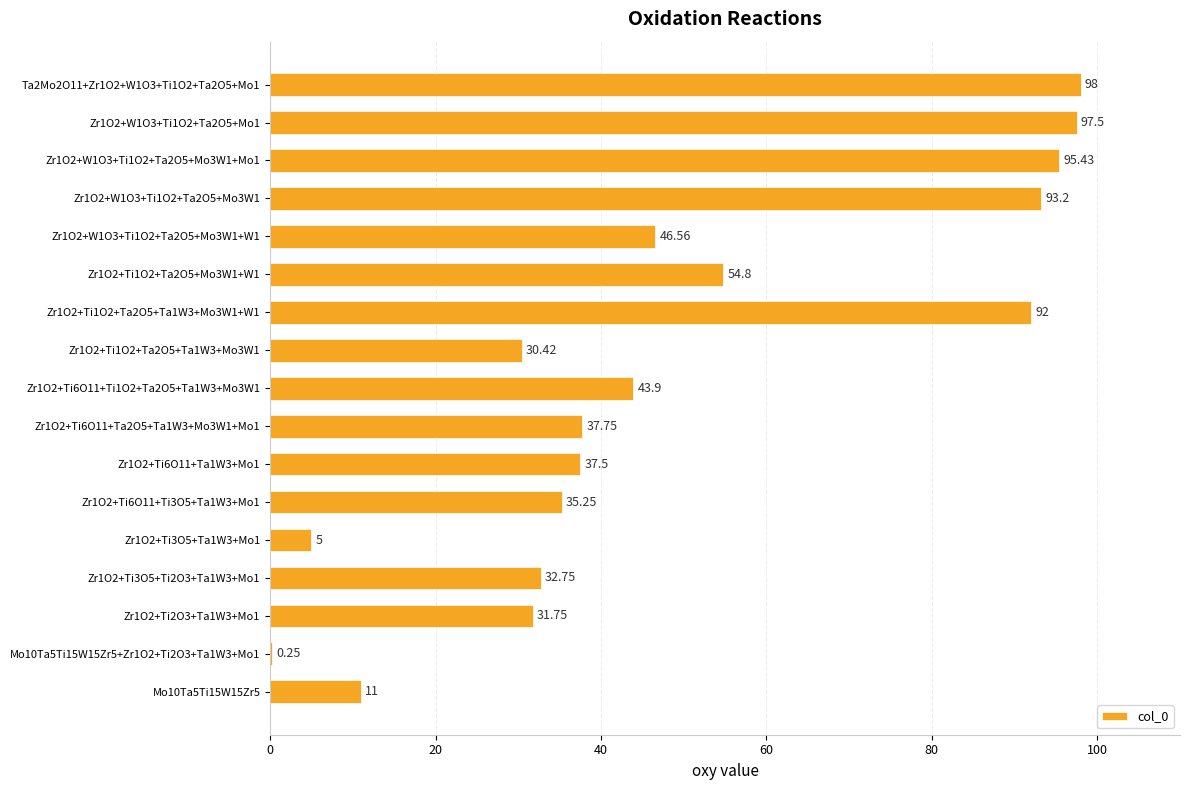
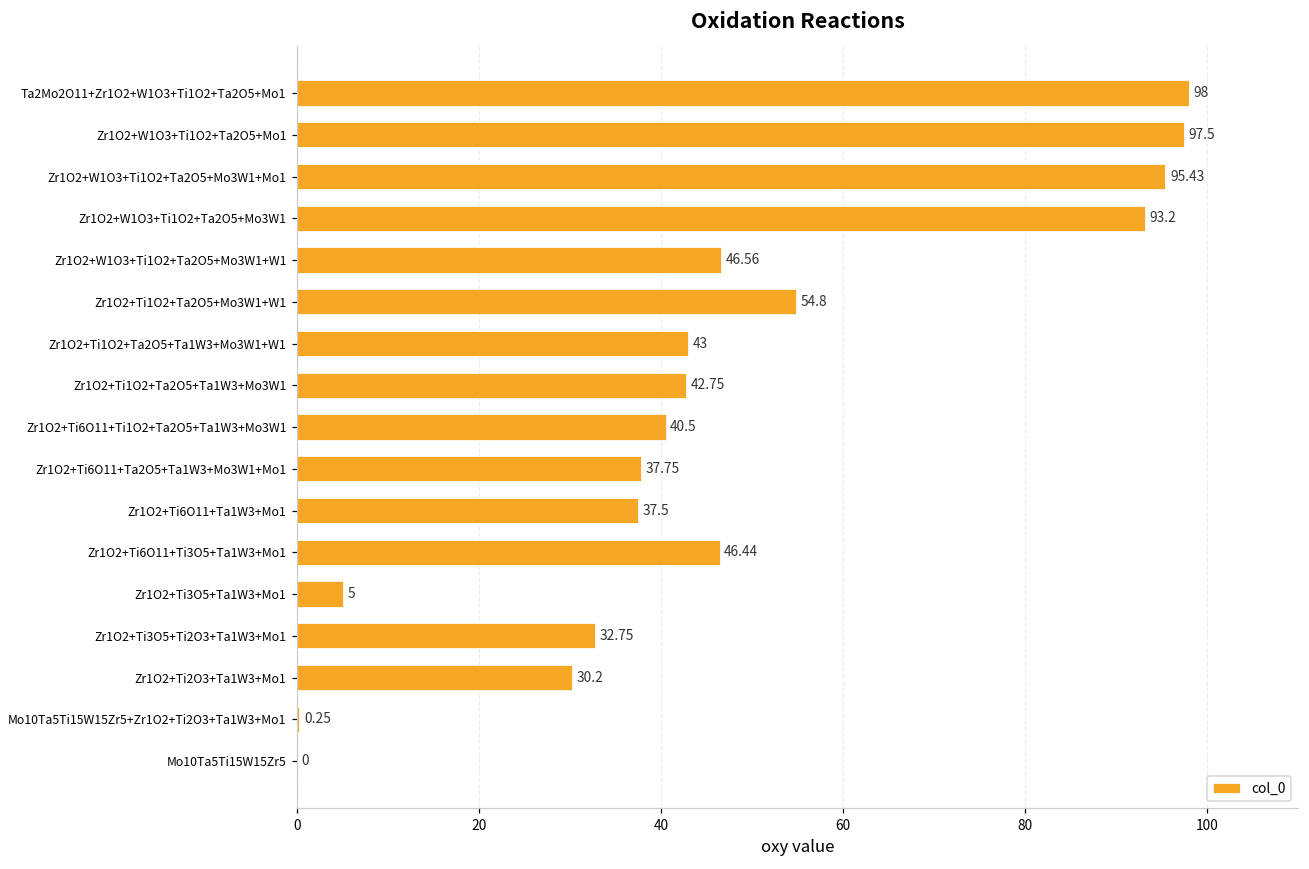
  {
    "Ta2Mo2O11+Zr1O2+W1O3+Ti1O2+Ta2O5+Mo1": 98,
    "Zr1O2+W1O3+Ti1O2+Ta2O5+Mo1": 97.5,
    "Zr1O2+W1O3+Ti1O2+Ta2O5+Mo3W1+Mo1": 95.43,
    "Zr1O2+W1O3+Ti1O2+Ta2O5+Mo3W1": 93.2,
    "Zr1O2+W1O3+Ti1O2+Ta2O5+Mo3W1+W1": 46.56,
    "Zr1O2+Ti1O2+Ta2O5+Mo3W1+W1": 54.8,
-   "Zr1O2+Ti1O2+Ta2O5+Ta1W3+Mo3W1+W1": 92,
-   "Zr1O2+Ti1O2+Ta2O5+Ta1W3+Mo3W1": 30.42,
-   "Zr1O2+Ti6O11+Ti1O2+Ta2O5+Ta1W3+Mo3W1": 43.9,
+   "Zr1O2+Ti1O2+Ta2O5+Ta1W3+Mo3W1+W1": 43,
+   "Zr1O2+Ti1O2+Ta2O5+Ta1W3+Mo3W1": 42.75,
+   "Zr1O2+Ti6O11+Ti1O2+Ta2O5+Ta1W3+Mo3W1": 40.5,
    "Zr1O2+Ti6O11+Ta2O5+Ta1W3+Mo3W1+Mo1": 37.75,
    "Zr1O2+Ti6O11+Ta1W3+Mo1": 37.5,
-   "Zr1O2+Ti6O11+Ti3O5+Ta1W3+Mo1": 35.25,
+   "Zr1O2+Ti6O11+Ti3O5+Ta1W3+Mo1": 46.44,
    "Zr1O2+Ti3O5+Ta1W3+Mo1": 5,
    "Zr1O2+Ti3O5+Ti2O3+Ta1W3+Mo1": 32.75,
-   "Zr1O2+Ti2O3+Ta1W3+Mo1": 31.75,
+   "Zr1O2+Ti2O3+Ta1W3+Mo1": 30.2,
    "Mo10Ta5Ti15W15Zr5+Zr1O2+Ti2O3+Ta1W3+Mo1": 0.25,
-   "Mo10Ta5Ti15W15Zr5": 11
+   "Mo10Ta5Ti15W15Zr5": 0
  }
